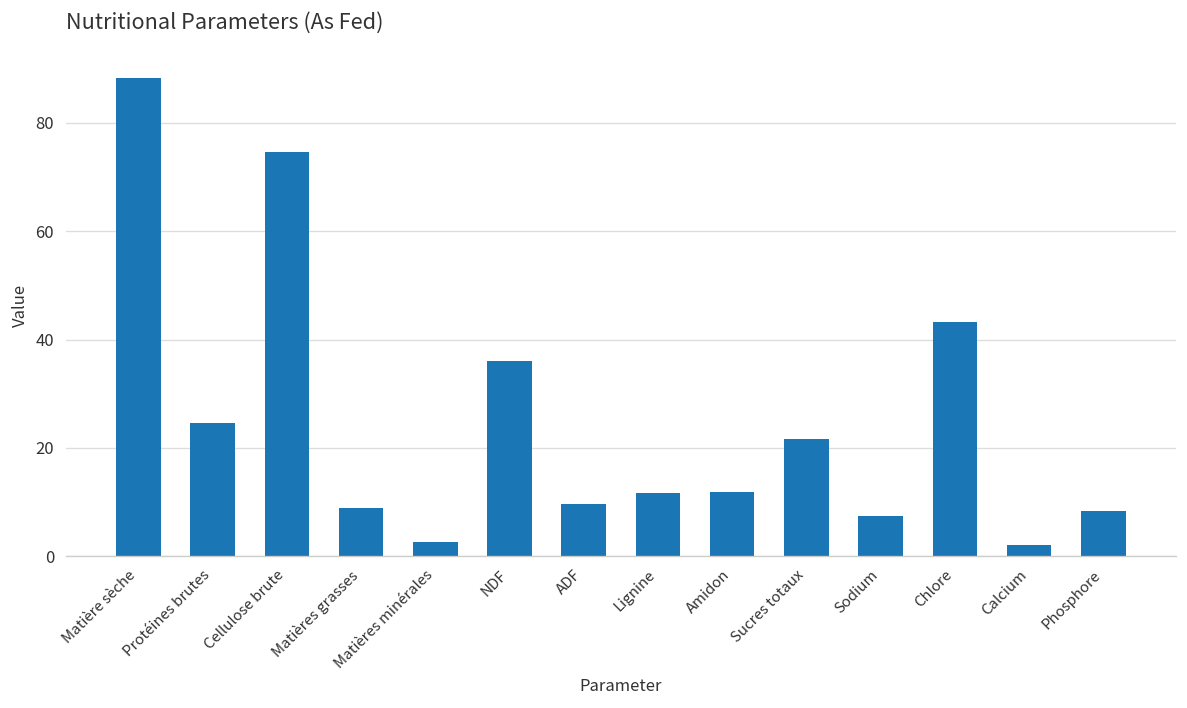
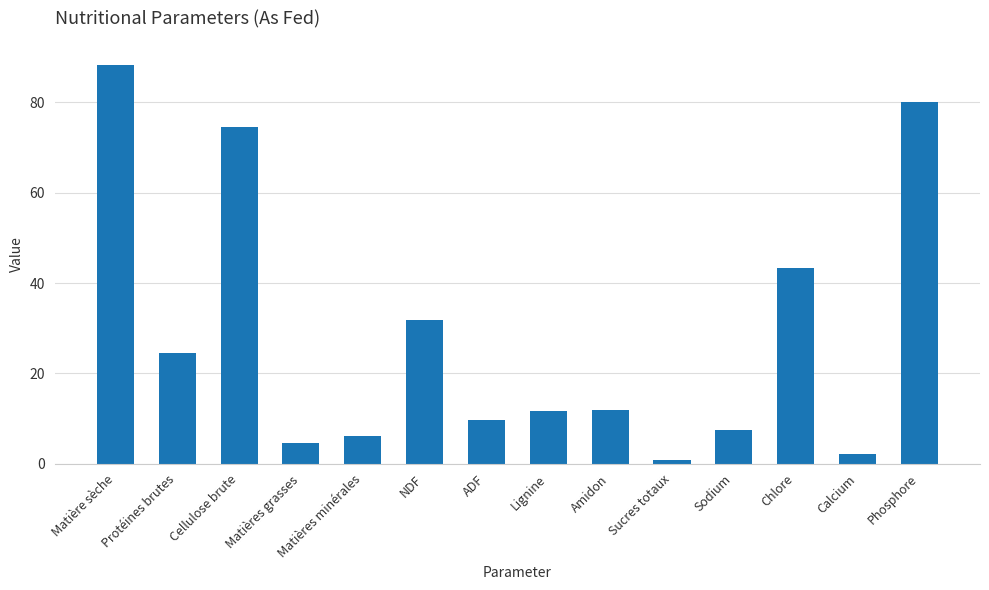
  {
    "Matière sèche": 88,
    "Protéines brutes": 25,
    "Cellulose brute": 75,
-   "Matières grasses": 9,
-   "Matières minérales": 3,
-   "NDF": 36,
+   "Matières grasses": 5,
+   "Matières minérales": 6,
+   "NDF": 32,
    "ADF": 10,
    "Lignine": 12,
    "Amidon": 12,
-   "Sucres totaux": 22,
+   "Sucres totaux": 1,
    "Sodium": 7,
    "Chlore": 43,
    "Calcium": 2,
-   "Phosphore": 8
+   "Phosphore": 80
  }
